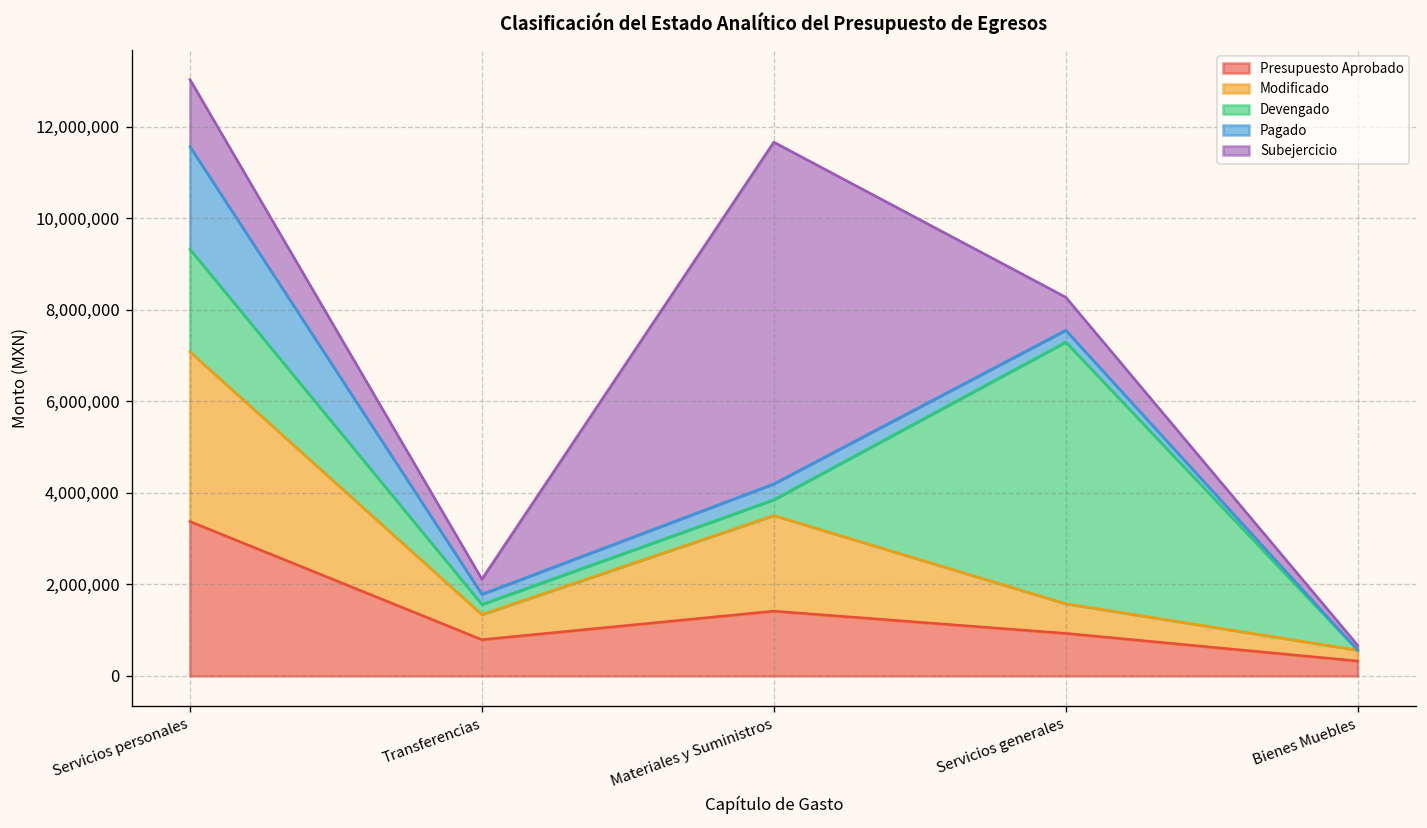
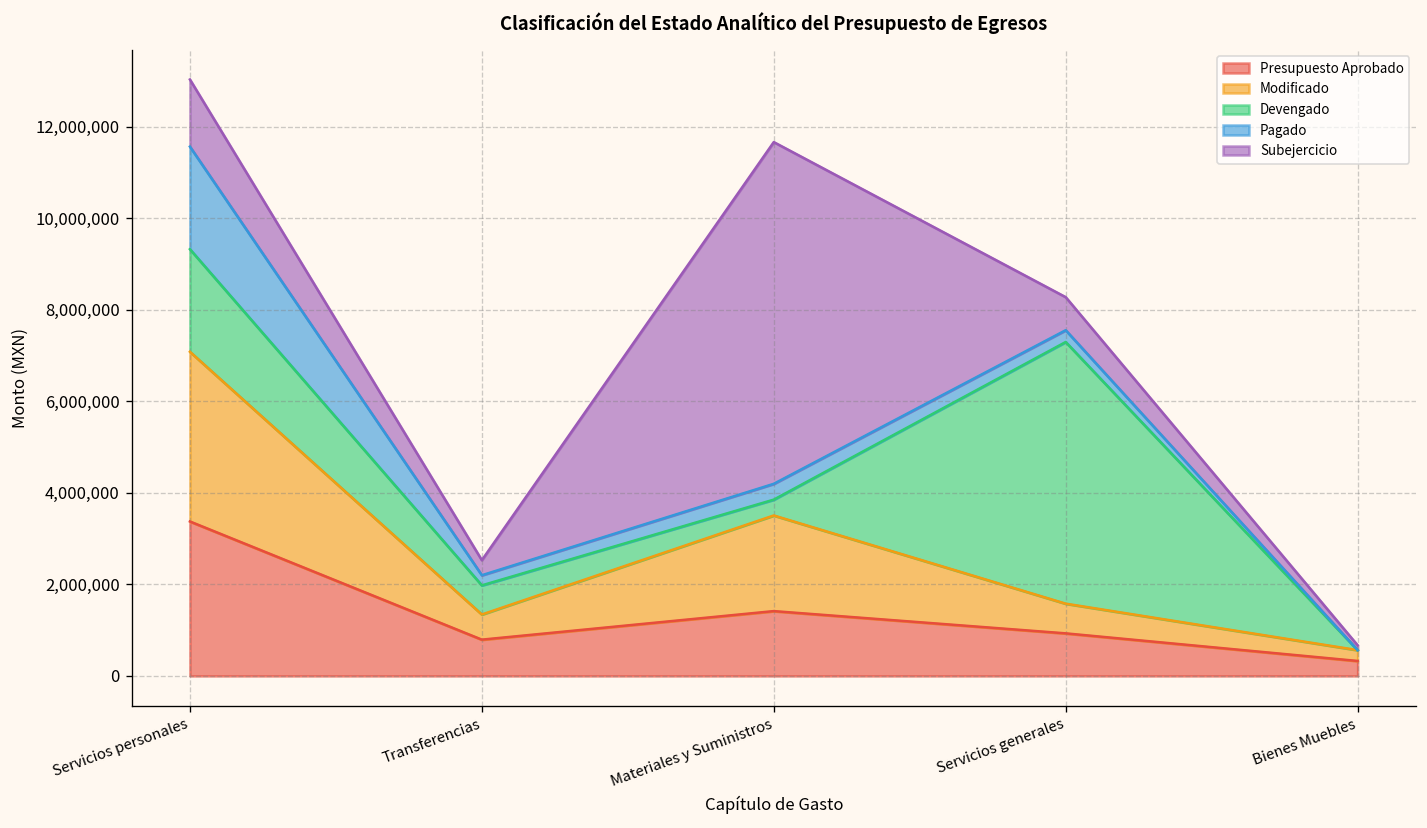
  {
    "Presupuesto Aprobado": {
      "Servicios personales": "3,400,000",
      "Transferencias": "800,000",
      "Materiales y Suministros": "1,400,000",
      "Servicios generales": "900,000",
      "Bienes Muebles": "300,000"
    },
    "Modificado": {
      "Servicios personales": "3,700,000",
      "Transferencias": "600,000",
      "Materiales y Suministros": "2,100,000",
      "Servicios generales": "600,000"
    },
    "Devengado": {
      "Servicios personales": "2,200,000",
-     "Transferencias": "200,000",
+     "Transferencias": "600,000",
      "Materiales y Suministros": "300,000",
      "Servicios generales": "5,700,000"
    },
    "Pagado": {
      "Servicios personales": "2,200,000",
      "Transferencias": "200,000",
      "Materiales y Suministros": "300,000",
      "Servicios generales": "300,000"
    },
    "Subejercicio": {
      "Servicios personales": "1,500,000",
      "Transferencias": "300,000",
      "Materiales y Suministros": "7,500,000",
      "Servicios generales": "700,000",
      "Bienes Muebles": "100,000"
    }
  }
